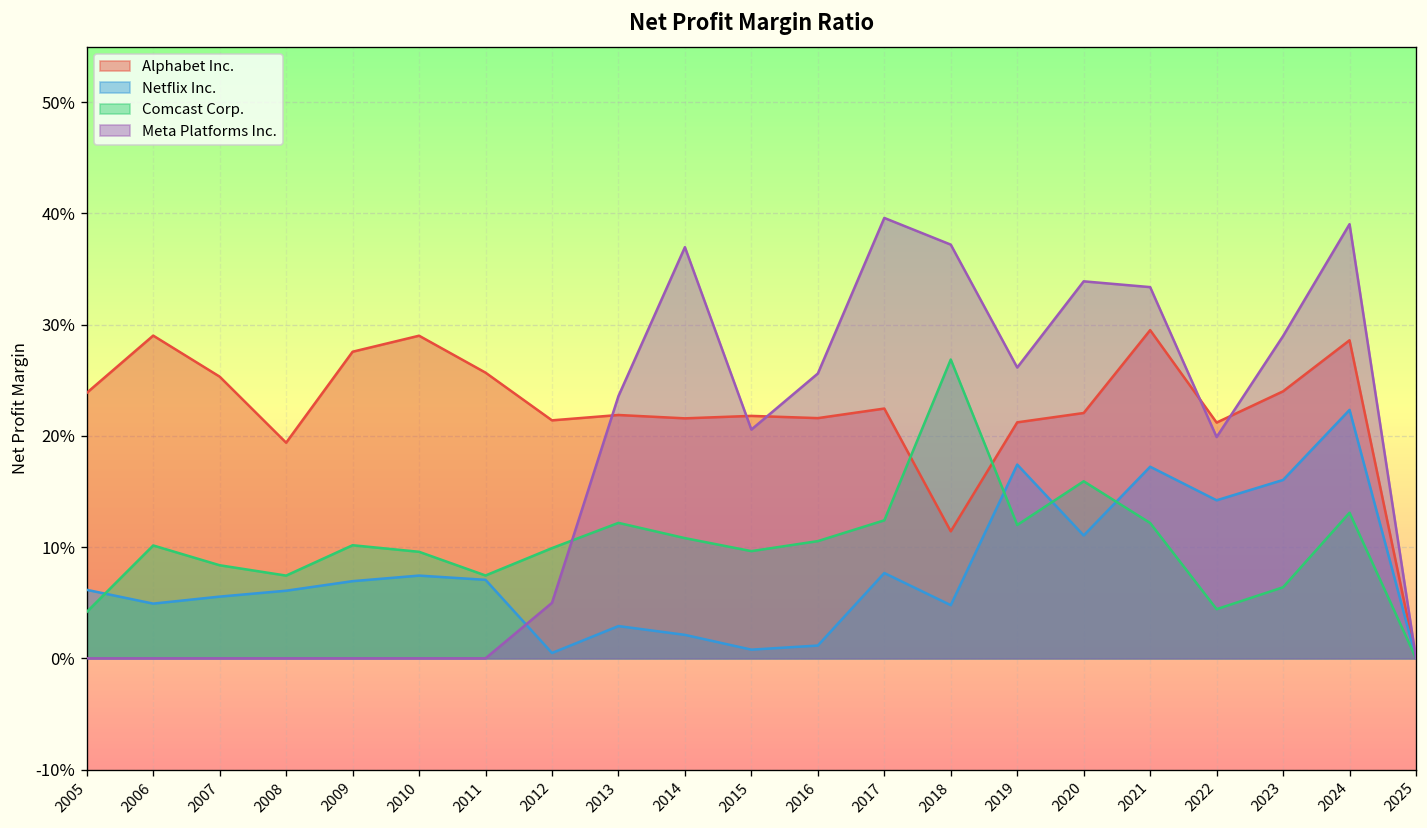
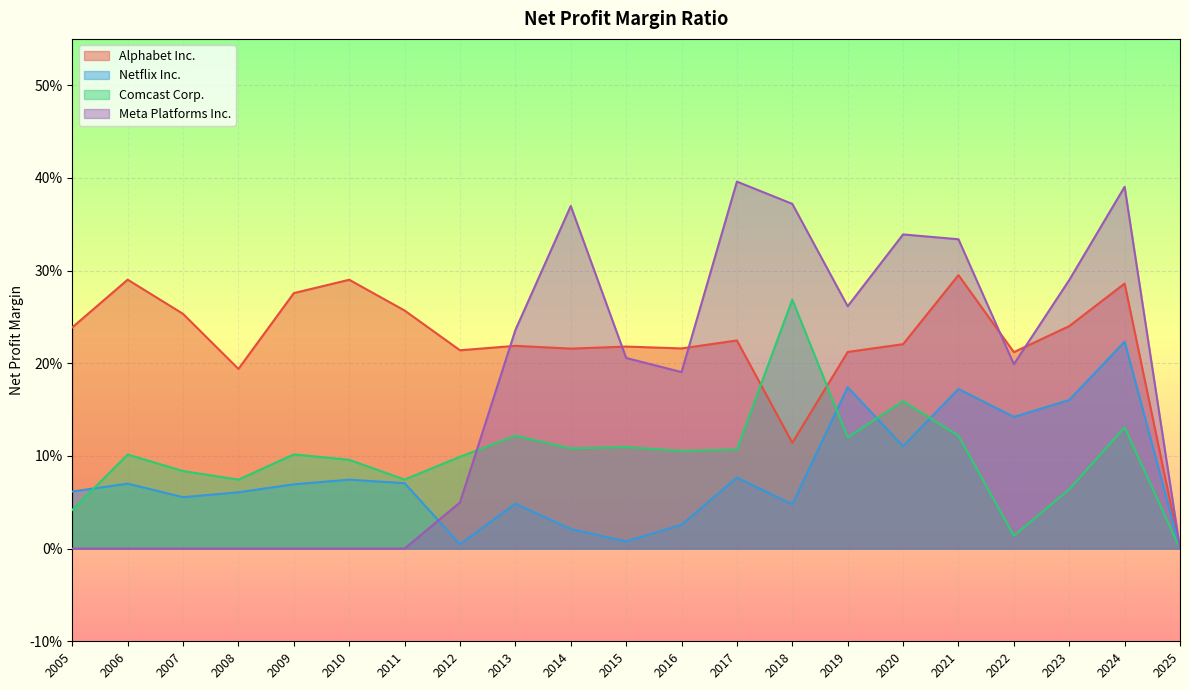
  {
    "Alphabet Inc.": {
      "2005": "24%",
      "2006": "29%",
      "2007": "25%",
      "2008": "19%",
      "2009": "28%",
      "2010": "29%",
      "2011": "26%",
      "2012": "21%",
      "2013": "22%",
      "2014": "22%",
      "2015": "22%",
      "2016": "22%",
      "2017": "22%",
      "2018": "11%",
      "2019": "21%",
      "2020": "22%",
      "2021": "30%",
      "2022": "21%",
      "2023": "24%",
      "2024": "29%"
    },
    "Netflix Inc.": {
      "2005": "6%",
-     "2006": "5%",
+     "2006": "7%",
      "2007": "6%",
      "2008": "6%",
      "2009": "7%",
      "2010": "7%",
      "2011": "7%",
      "2012": "0%",
-     "2013": "3%",
+     "2013": "5%",
      "2014": "2%",
      "2015": "1%",
-     "2016": "1%",
+     "2016": "3%",
      "2017": "8%",
      "2018": "5%",
      "2019": "17%",
      "2020": "11%",
      "2021": "17%",
      "2022": "14%",
      "2023": "16%",
      "2024": "22%"
    },
    "Comcast Corp.": {
      "2005": "4%",
      "2006": "10%",
      "2007": "8%",
      "2008": "7%",
      "2009": "10%",
      "2010": "10%",
      "2011": "7%",
      "2012": "10%",
      "2013": "12%",
      "2014": "11%",
-     "2015": "10%",
+     "2015": "11%",
      "2016": "11%",
-     "2017": "12%",
+     "2017": "11%",
      "2018": "27%",
      "2019": "12%",
      "2020": "16%",
      "2021": "12%",
-     "2022": "4%",
+     "2022": "1%",
      "2023": "6%",
      "2024": "13%"
    },
    "Meta Platforms Inc.": {
      "2005": "0%",
      "2006": "0%",
      "2007": "0%",
      "2008": "0%",
      "2009": "0%",
      "2010": "0%",
      "2011": "0%",
      "2012": "5%",
      "2013": "24%",
      "2014": "37%",
      "2015": "21%",
-     "2016": "26%",
+     "2016": "19%",
      "2017": "40%",
      "2018": "37%",
      "2019": "26%",
      "2020": "34%",
      "2021": "33%",
      "2022": "20%",
      "2023": "29%",
      "2024": "39%"
    }
  }
